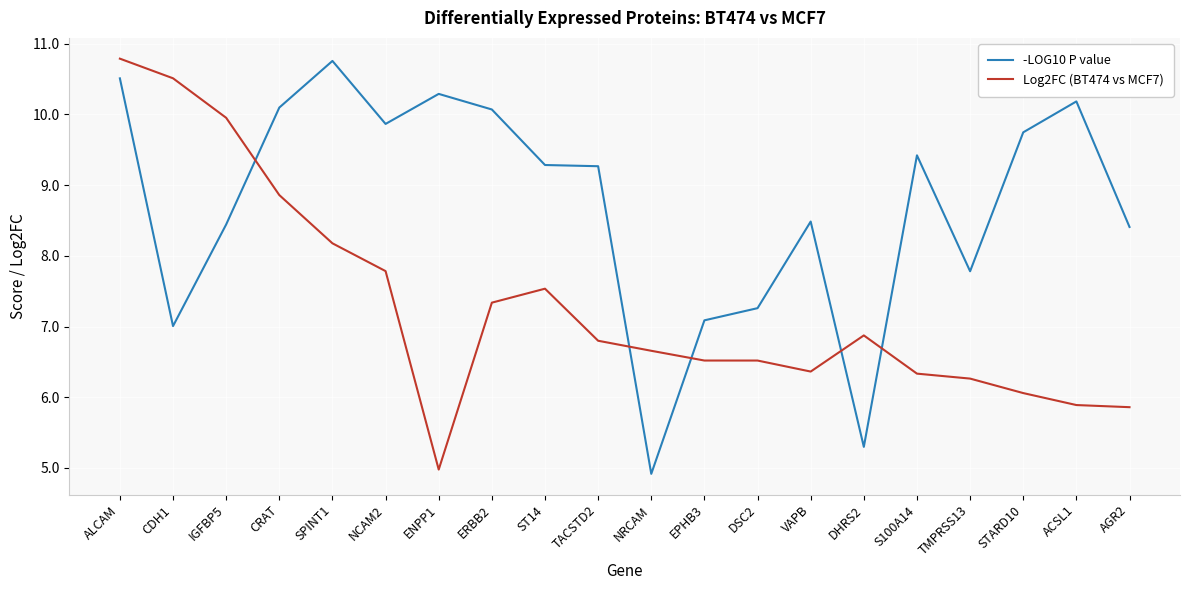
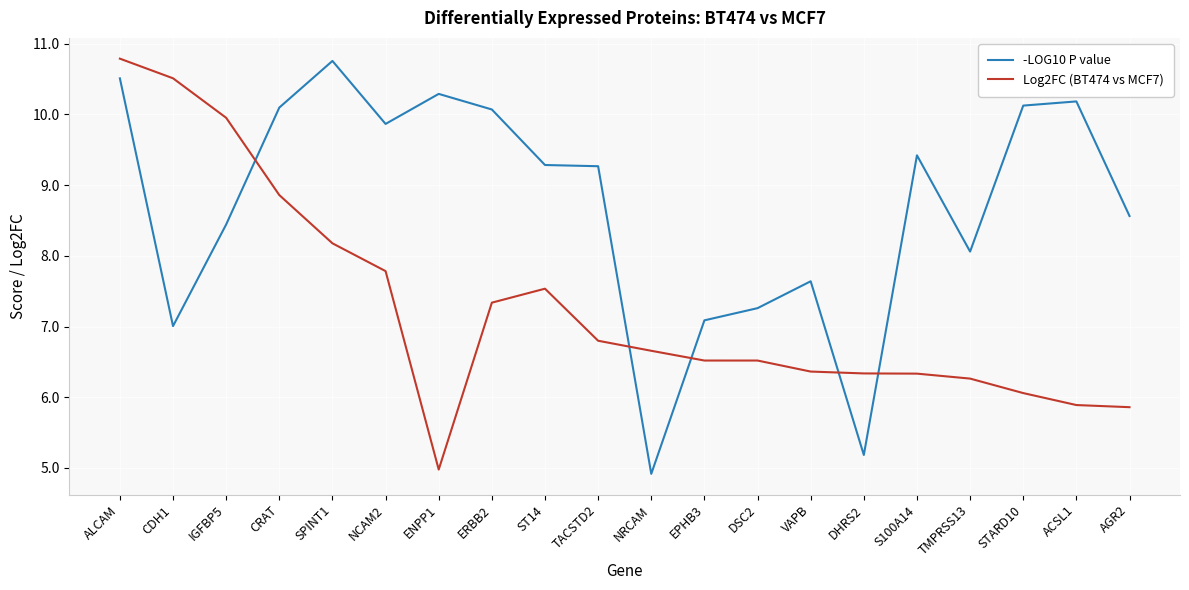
  {
    "-LOG10 P value": {
      "ALCAM": 10.5,
      "CDH1": 7.0,
      "IGFBP5": 8.4,
      "CRAT": 10.1,
      "SPINT1": 10.8,
      "NCAM2": 9.9,
      "ENPP1": 10.3,
      "ERBB2": 10.1,
      "ST14": 9.3,
      "TACSTD2": 9.3,
      "NRCAM": 4.9,
      "EPHB3": 7.1,
      "DSC2": 7.3,
-     "VAPB": 8.5,
-     "DHRS2": 5.3,
+     "VAPB": 7.6,
+     "DHRS2": 5.2,
      "S100A14": 9.4,
-     "TMPRSS13": 7.8,
-     "STARD10": 9.7,
+     "TMPRSS13": 8.1,
+     "STARD10": 10.1,
      "ACSL1": 10.2,
-     "AGR2": 8.4
+     "AGR2": 8.6
    },
    "Log2FC (BT474 vs MCF7)": {
      "ALCAM": 10.8,
      "CDH1": 10.5,
      "IGFBP5": 10.0,
      "CRAT": 8.9,
      "SPINT1": 8.2,
      "NCAM2": 7.8,
      "ENPP1": 5.0,
      "ERBB2": 7.3,
      "ST14": 7.5,
      "TACSTD2": 6.8,
      "NRCAM": 6.7,
      "EPHB3": 6.5,
      "DSC2": 6.5,
      "VAPB": 6.4,
-     "DHRS2": 6.9,
+     "DHRS2": 6.3,
      "S100A14": 6.3,
      "TMPRSS13": 6.3,
      "STARD10": 6.1,
      "ACSL1": 5.9,
      "AGR2": 5.9
    }
  }
